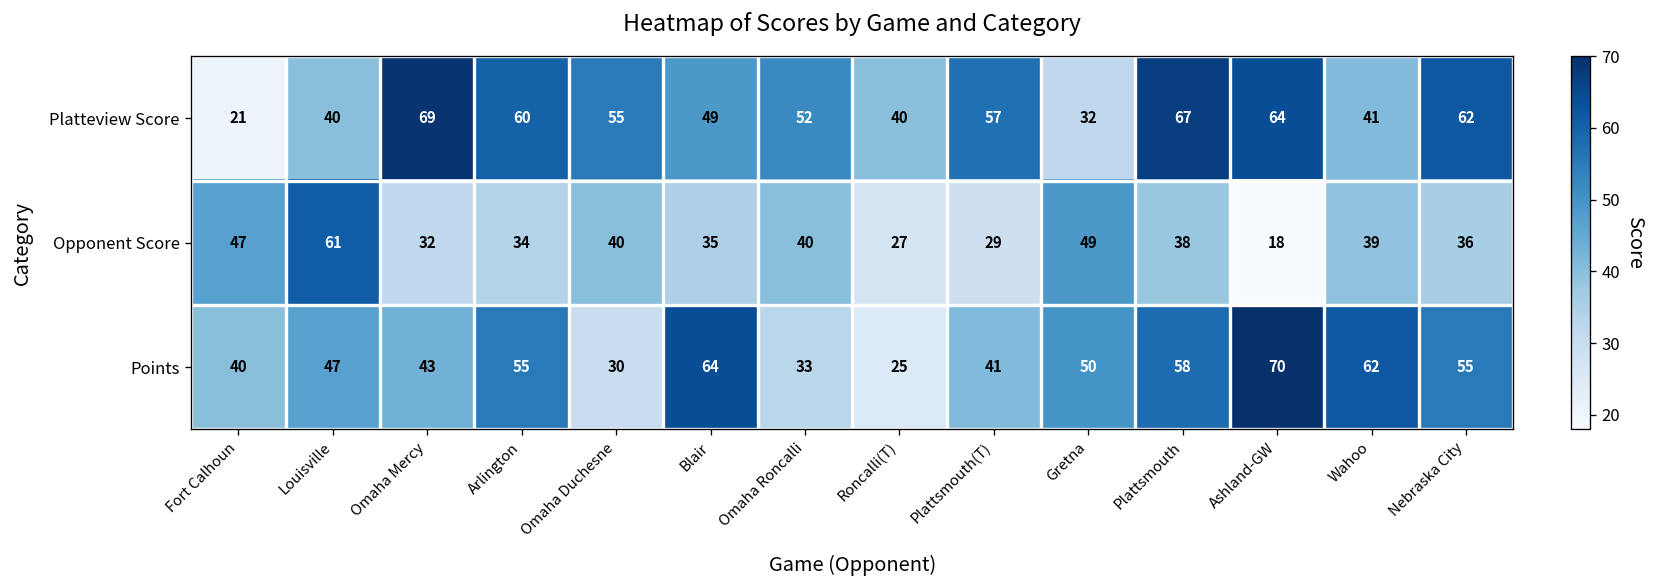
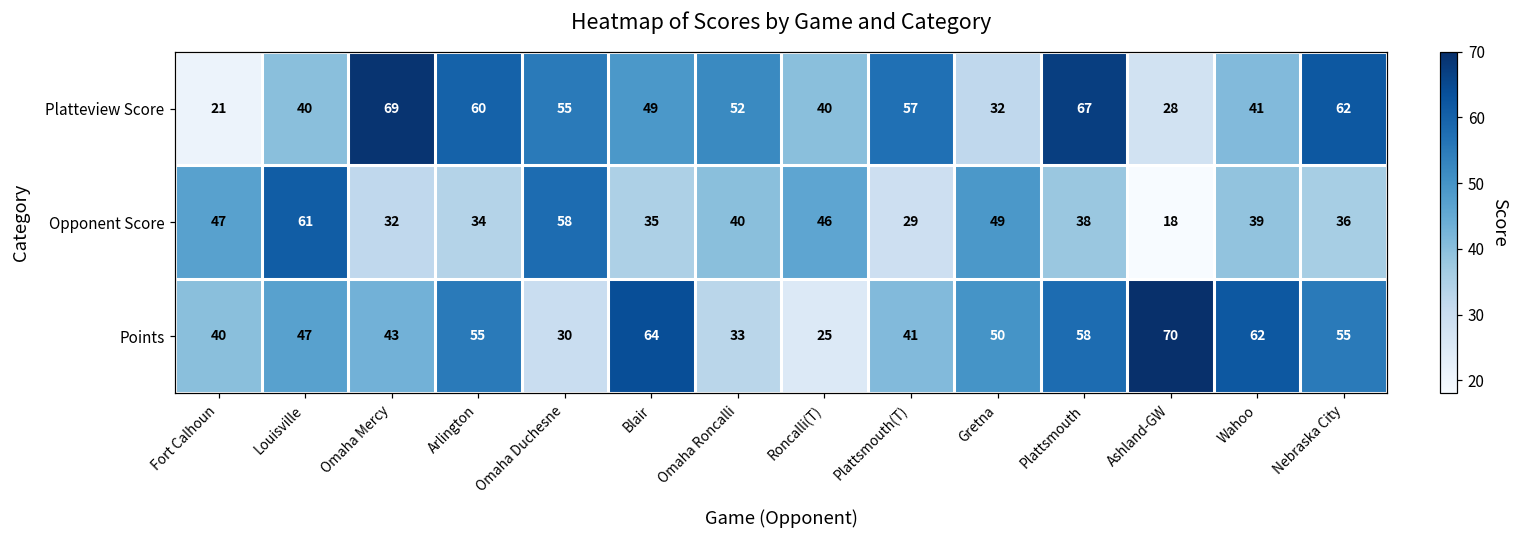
  {
    "Platteview Score": {
      "Fort Calhoun": 21,
      "Louisville": 40,
      "Omaha Mercy": 69,
      "Arlington": 60,
      "Omaha Duchesne": 55,
      "Blair": 49,
      "Omaha Roncalli": 52,
      "Roncalli(T)": 40,
      "Plattsmouth(T)": 57,
      "Gretna": 32,
      "Plattsmouth": 67,
-     "Ashland-GW": 64,
+     "Ashland-GW": 28,
      "Wahoo": 41,
      "Nebraska City": 62
    },
    "Opponent Score": {
      "Fort Calhoun": 47,
      "Louisville": 61,
      "Omaha Mercy": 32,
      "Arlington": 34,
-     "Omaha Duchesne": 40,
+     "Omaha Duchesne": 58,
      "Blair": 35,
      "Omaha Roncalli": 40,
-     "Roncalli(T)": 27,
+     "Roncalli(T)": 46,
      "Plattsmouth(T)": 29,
      "Gretna": 49,
      "Plattsmouth": 38,
      "Ashland-GW": 18,
      "Wahoo": 39,
      "Nebraska City": 36
    },
    "Points": {
      "Fort Calhoun": 40,
      "Louisville": 47,
      "Omaha Mercy": 43,
      "Arlington": 55,
      "Omaha Duchesne": 30,
      "Blair": 64,
      "Omaha Roncalli": 33,
      "Roncalli(T)": 25,
      "Plattsmouth(T)": 41,
      "Gretna": 50,
      "Plattsmouth": 58,
      "Ashland-GW": 70,
      "Wahoo": 62,
      "Nebraska City": 55
    }
  }
